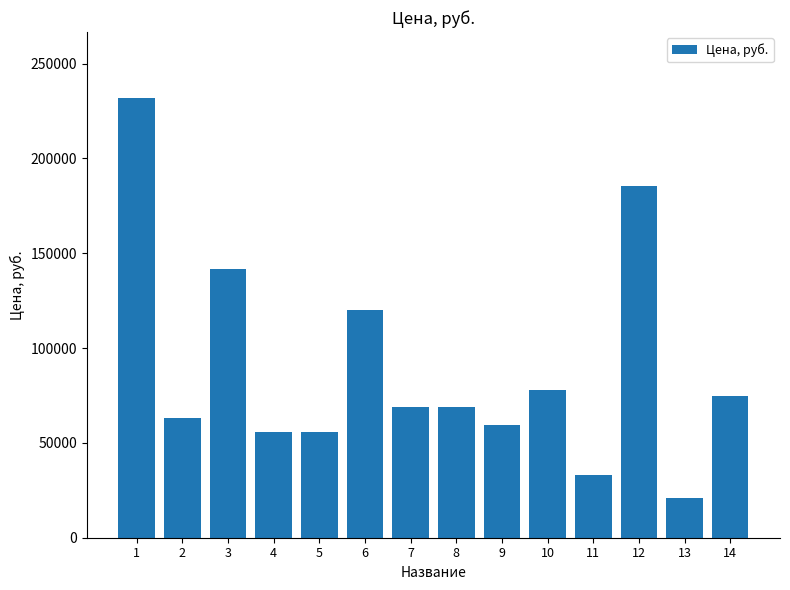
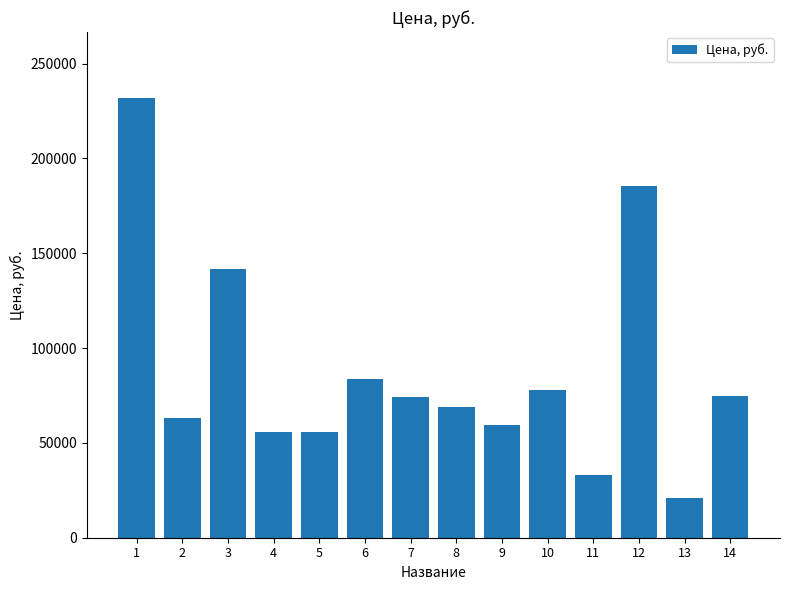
  {
    "1": 232000,
    "2": 63000,
    "3": 142000,
    "4": 56000,
    "5": 56000,
-   "6": 120000,
-   "7": 69000,
+   "6": 84000,
+   "7": 74000,
    "8": 69000,
    "9": 59000,
    "10": 78000,
    "11": 33000,
    "12": 185000,
    "13": 21000,
    "14": 75000
  }
